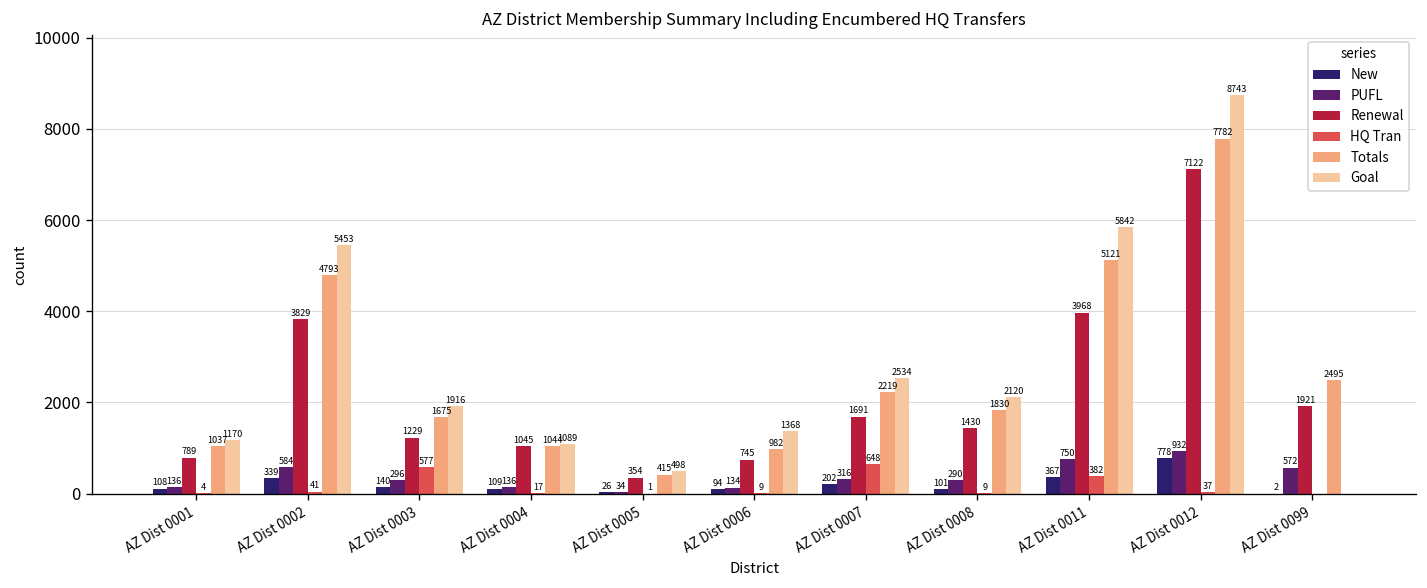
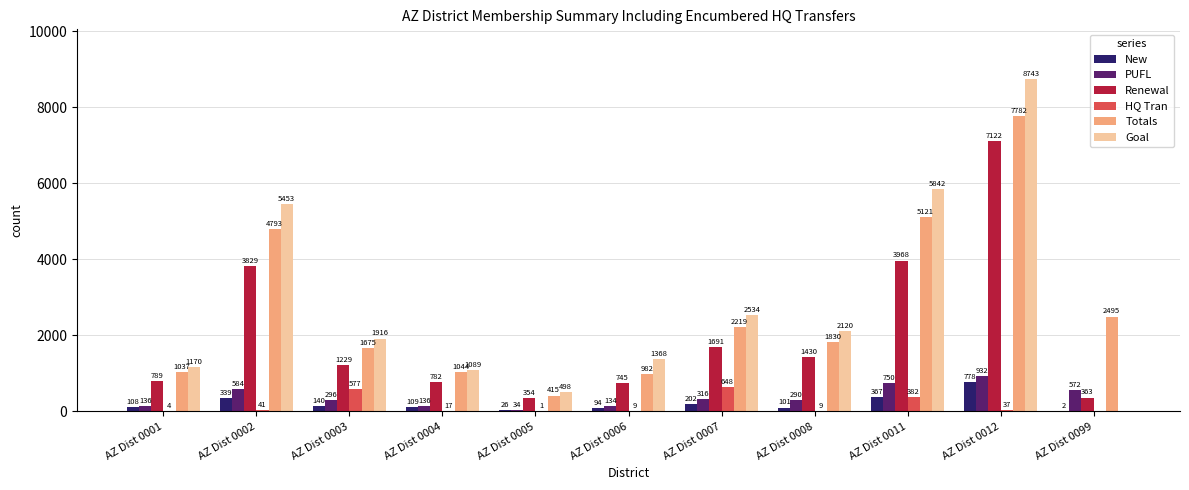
  {
    "Renewal": {
      "AZ Dist 0001": 789,
      "AZ Dist 0002": 3829,
      "AZ Dist 0003": 1229,
-     "AZ Dist 0004": 1045,
+     "AZ Dist 0004": 782,
      "AZ Dist 0005": 354,
      "AZ Dist 0006": 745,
      "AZ Dist 0007": 1691,
      "AZ Dist 0008": 1430,
      "AZ Dist 0011": 3968,
      "AZ Dist 0012": 7122,
-     "AZ Dist 0099": 1921
+     "AZ Dist 0099": 363
    },
    "HQ Tran": {
      "AZ Dist 0001": 4,
      "AZ Dist 0002": 41,
      "AZ Dist 0003": 577,
      "AZ Dist 0004": 17,
      "AZ Dist 0005": 1,
      "AZ Dist 0006": 9,
      "AZ Dist 0007": 648,
      "AZ Dist 0008": 9,
      "AZ Dist 0011": 382,
      "AZ Dist 0012": 37
    }
  }
